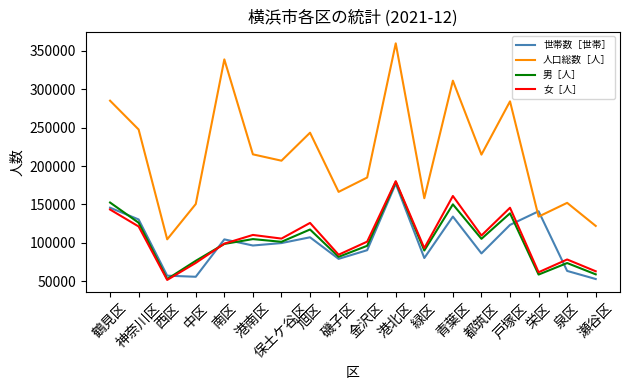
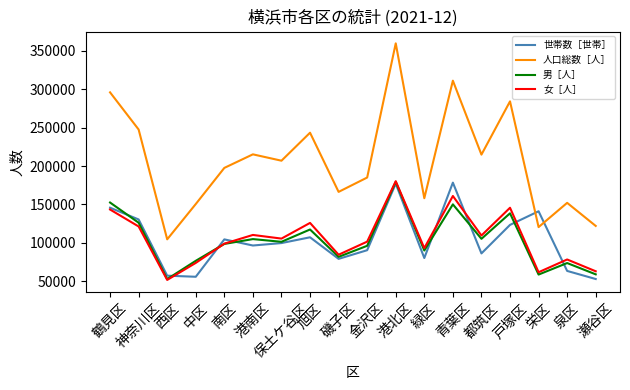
  {
    "世帯数［世帯］": {
      "神奈川区": 130000,
      "西区": 60000,
      "中区": 60000,
      "南区": 100000,
      "港南区": 100000,
      "旭区": 110000,
      "金沢区": 90000,
      "緑区": 80000,
-     "青葉区": 130000,
+     "青葉区": 180000,
      "都筑区": 90000,
      "戸塚区": 120000,
      "栄区": 140000,
      "泉区": 60000,
      "瀬谷区": 50000
    },
    "人口総数［人］": {
-     "鶴見区": 290000,
+     "鶴見区": 300000,
      "神奈川区": 250000,
      "西区": 100000,
      "中区": 150000,
-     "南区": 340000,
+     "南区": 200000,
      "港南区": 220000,
      "保土ケ谷区": 210000,
      "旭区": 240000,
      "磯子区": 170000,
      "金沢区": 190000,
      "港北区": 360000,
      "緑区": 160000,
      "青葉区": 310000,
      "都筑区": 210000,
      "戸塚区": 280000,
-     "栄区": 130000,
+     "栄区": 120000,
      "泉区": 150000,
      "瀬谷区": 120000
    },
    "男［人］": {
      "鶴見区": 150000,
      "神奈川区": 130000,
      "港南区": 100000,
      "旭区": 120000,
      "金沢区": 100000,
      "青葉区": 150000,
      "都筑区": 110000,
      "戸塚区": 140000,
      "泉区": 70000,
      "瀬谷区": 60000
    },
    "女［人］": {
      "神奈川区": 120000,
      "港南区": 110000,
      "保土ケ谷区": 110000,
      "旭区": 130000,
      "金沢区": 100000,
      "青葉区": 160000,
      "都筑区": 110000,
      "戸塚区": 150000,
      "泉区": 80000,
      "瀬谷区": 60000
    }
  }
